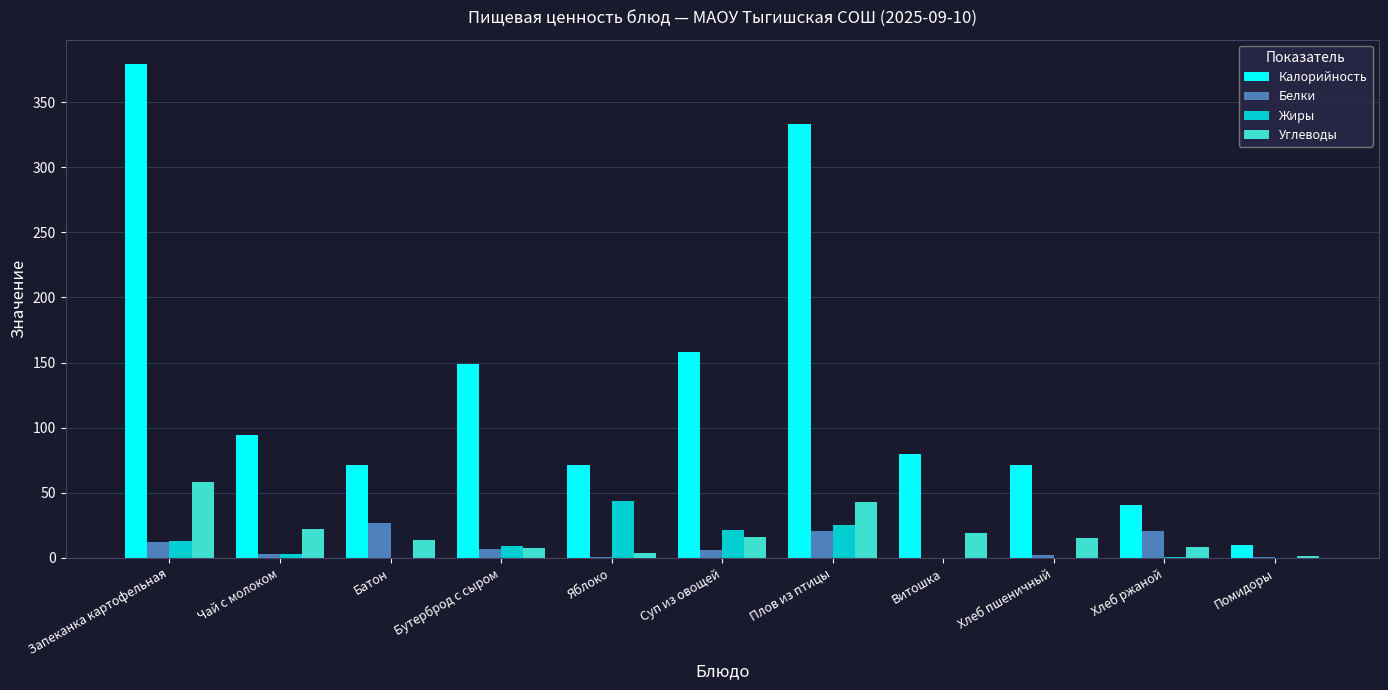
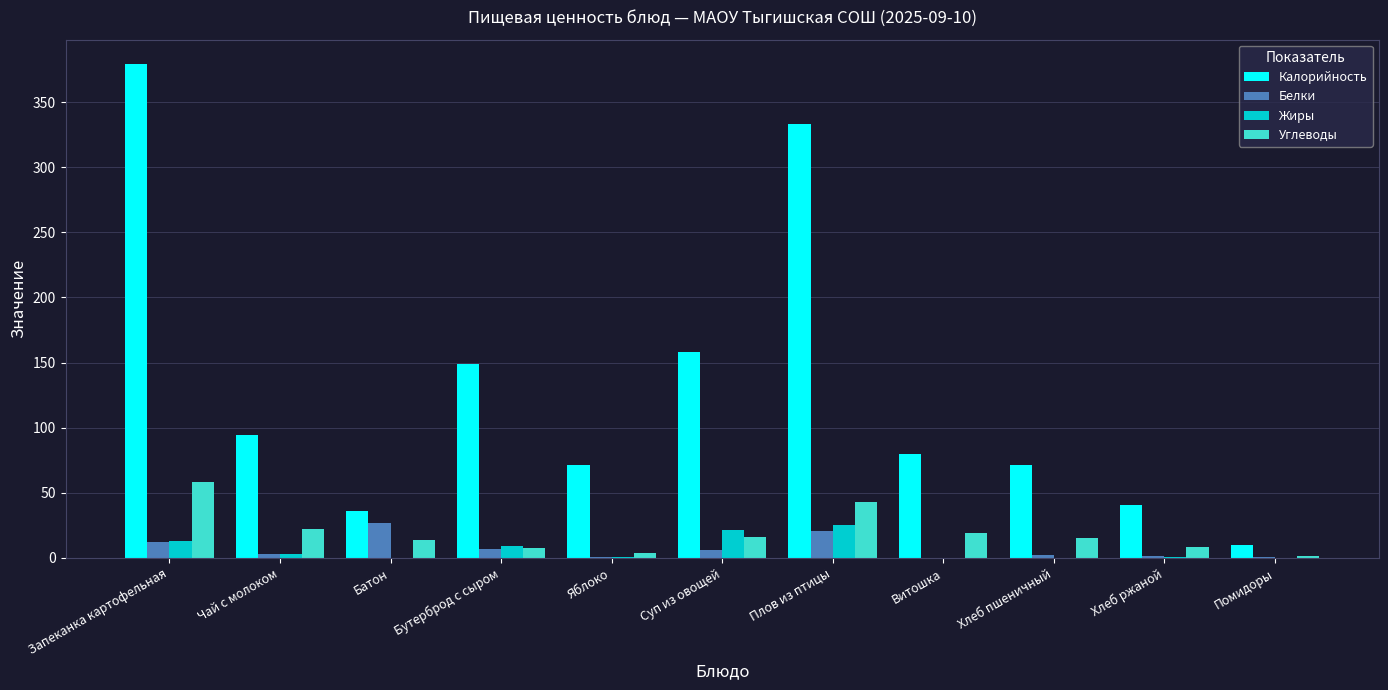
  {
    "Калорийность": {
      "Запеканка картофельная": 379,
      "Чай с молоком": 94,
-     "Батон": 71,
+     "Батон": 36,
      "Бутерброд с сыром": 149,
      "Яблоко": 71,
      "Суп из овощей": 158,
      "Плов из птицы": 333,
      "Витошка": 80,
      "Хлеб пшеничный": 71,
      "Хлеб ржаной": 41,
      "Помидоры": 10
    },
    "Белки": {
      "Запеканка картофельная": 12,
      "Чай с молоком": 3,
      "Батон": 27,
      "Бутерброд с сыром": 7,
      "Суп из овощей": 6,
      "Плов из птицы": 21,
      "Витошка": 0,
      "Хлеб пшеничный": 2,
-     "Хлеб ржаной": 21
+     "Хлеб ржаной": 1
    },
    "Жиры": {
      "Запеканка картофельная": 13,
      "Чай с молоком": 3,
      "Бутерброд с сыром": 9,
-     "Яблоко": 44,
+     "Яблоко": 0,
      "Суп из овощей": 22,
      "Плов из птицы": 25,
      "Витошка": 0
    },
    "Углеводы": {
      "Запеканка картофельная": 58,
      "Чай с молоком": 22,
      "Батон": 14,
      "Бутерброд с сыром": 7,
      "Яблоко": 4,
      "Суп из овощей": 16,
      "Плов из птицы": 43,
      "Витошка": 19,
      "Хлеб пшеничный": 15,
      "Хлеб ржаной": 9
    }
  }
